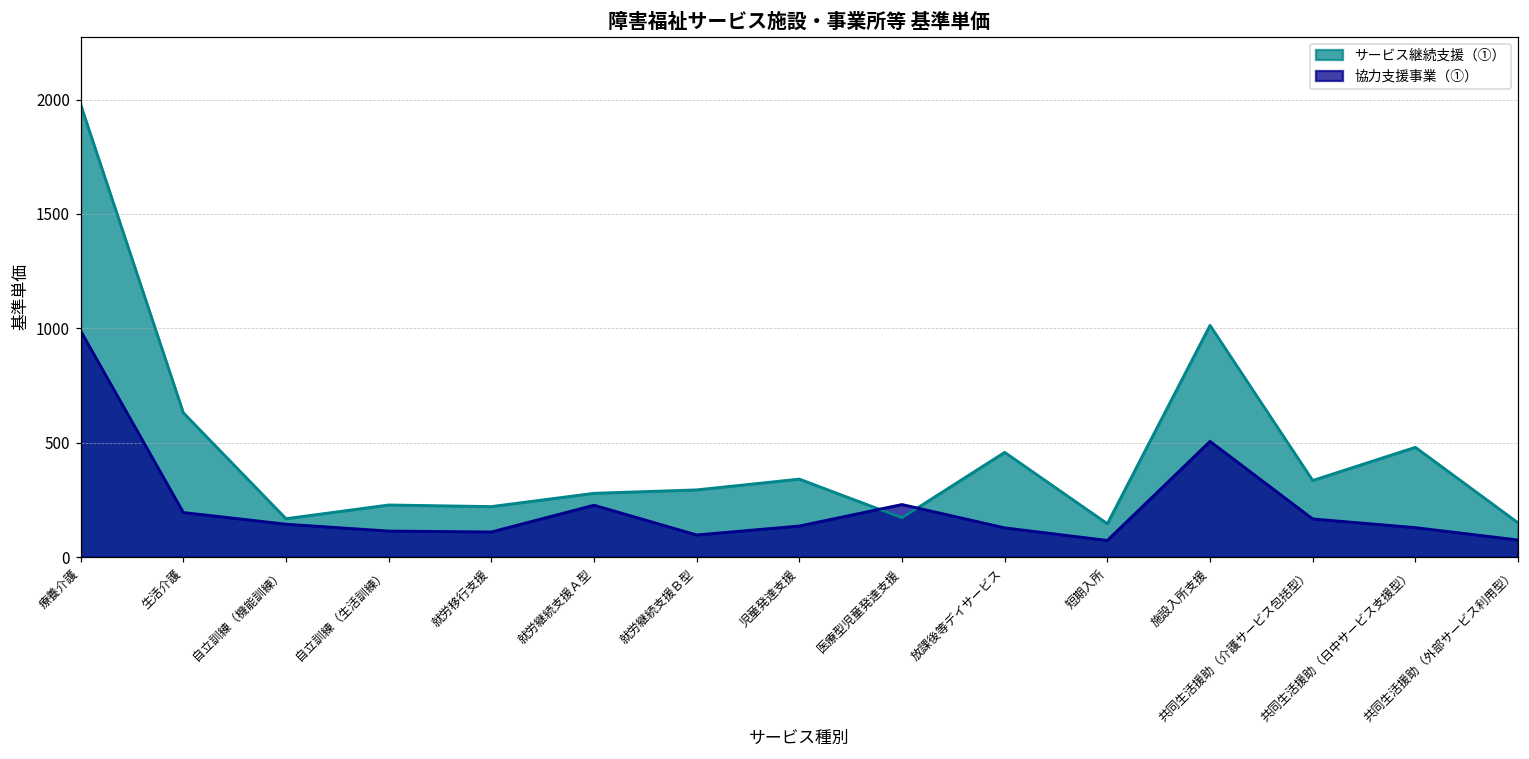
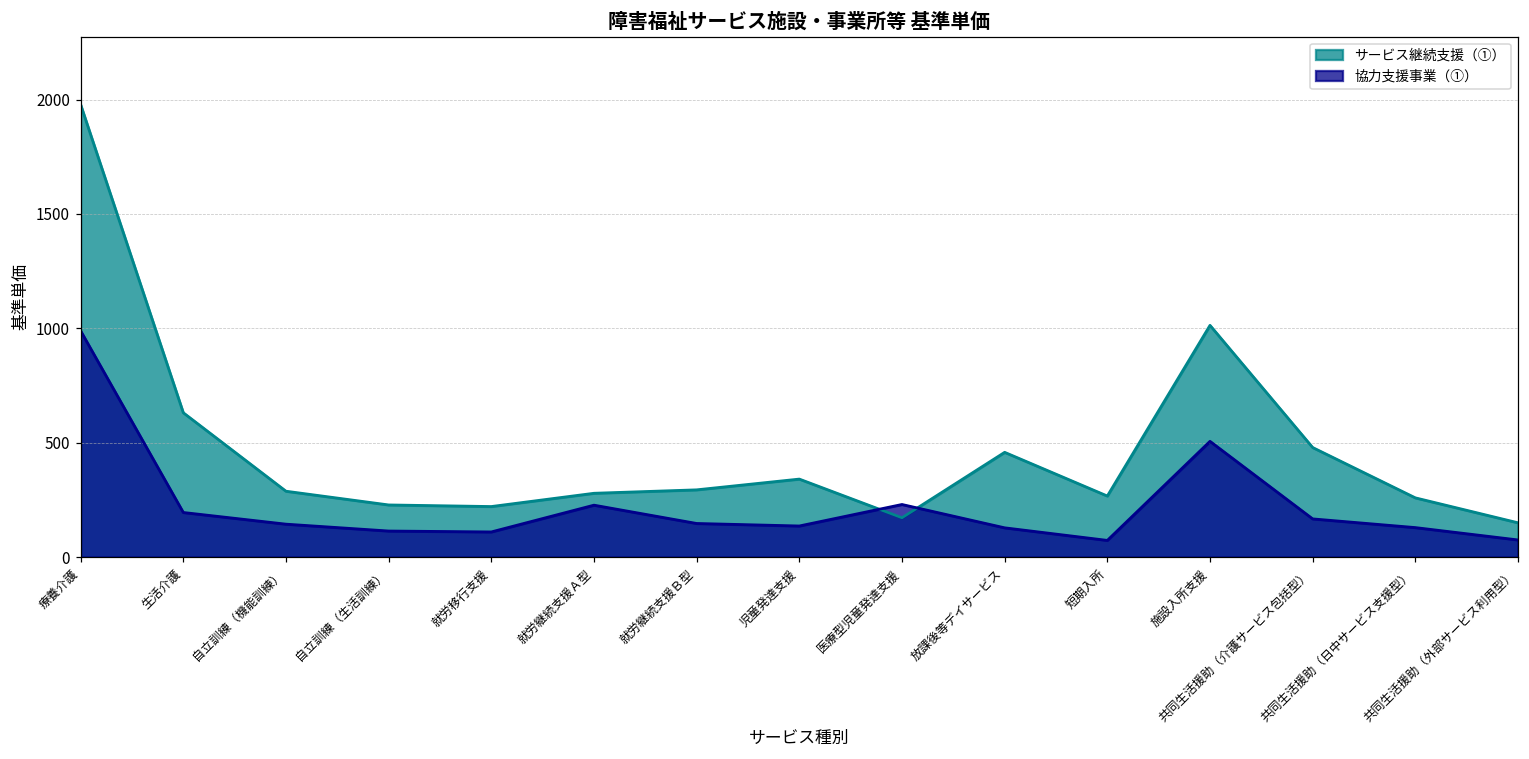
  {
    "サービス継続支援（①）": {
      "療養介護": 1980,
      "生活介護": 630,
-     "自立訓練（機能訓練）": 170,
+     "自立訓練（機能訓練）": 290,
      "自立訓練（生活訓練）": 230,
      "就労移行支援": 220,
      "就労継続支援Ａ型": 280,
      "就労継続支援Ｂ型": 290,
      "児童発達支援": 340,
      "医療型児童発達支援": 170,
      "放課後等デイサービス": 460,
-     "短期入所": 150,
+     "短期入所": 270,
      "施設入所支援": 1010,
-     "共同生活援助（介護サービス包括型）": 340,
-     "共同生活援助（日中サービス支援型）": 480,
+     "共同生活援助（介護サービス包括型）": 480,
+     "共同生活援助（日中サービス支援型）": 260,
      "共同生活援助（外部サービス利用型）": 150
    },
    "協力支援事業（①）": {
      "療養介護": 990,
      "生活介護": 200,
      "自立訓練（機能訓練）": 140,
      "自立訓練（生活訓練）": 110,
      "就労移行支援": 110,
      "就労継続支援Ａ型": 230,
-     "就労継続支援Ｂ型": 100,
+     "就労継続支援Ｂ型": 150,
      "児童発達支援": 140,
      "医療型児童発達支援": 230,
      "放課後等デイサービス": 130,
      "短期入所": 70,
      "施設入所支援": 510,
      "共同生活援助（介護サービス包括型）": 170,
      "共同生活援助（日中サービス支援型）": 130,
      "共同生活援助（外部サービス利用型）": 80
    }
  }
